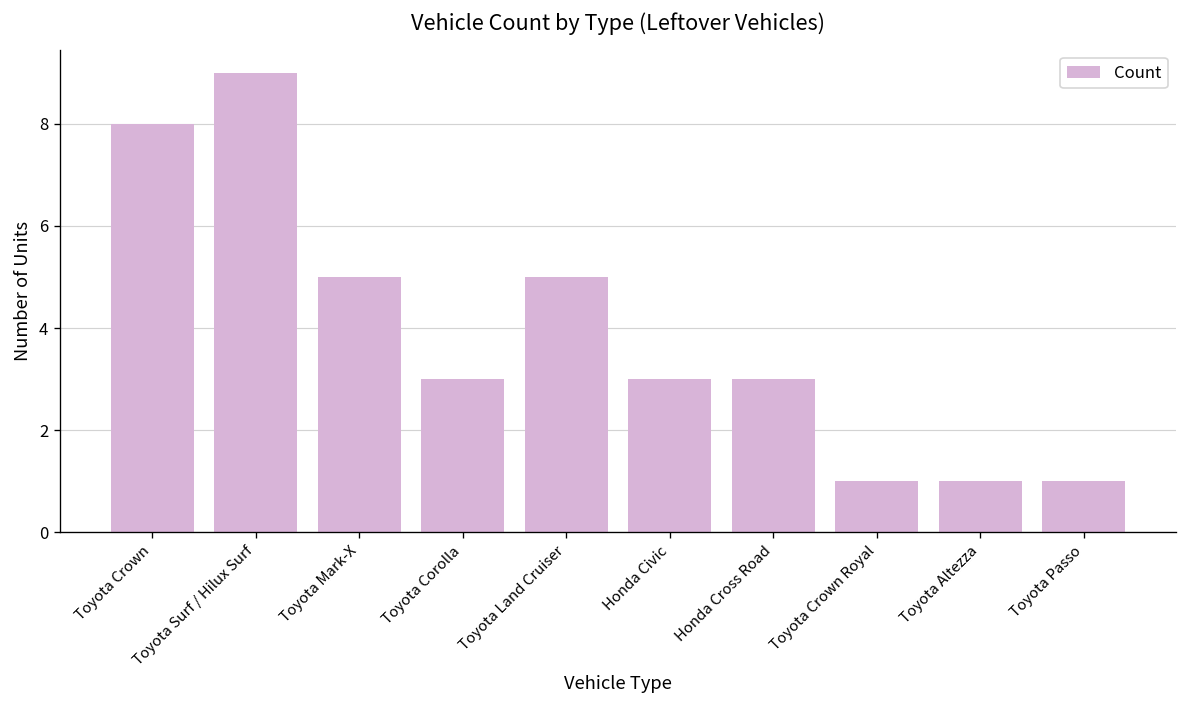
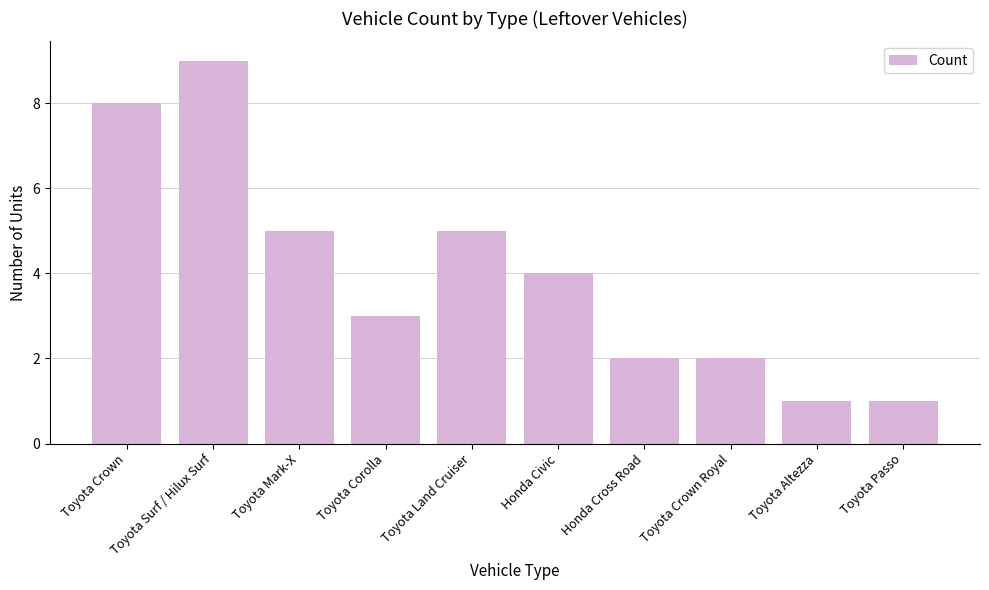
  {
    "Toyota Crown": 8,
    "Toyota Surf / Hilux Surf": 9,
    "Toyota Mark-X": 5,
    "Toyota Corolla": 3,
    "Toyota Land Cruiser": 5,
-   "Honda Civic": 3,
-   "Honda Cross Road": 3,
-   "Toyota Crown Royal": 1,
+   "Honda Civic": 4,
+   "Honda Cross Road": 2,
+   "Toyota Crown Royal": 2,
    "Toyota Altezza": 1,
    "Toyota Passo": 1
  }
